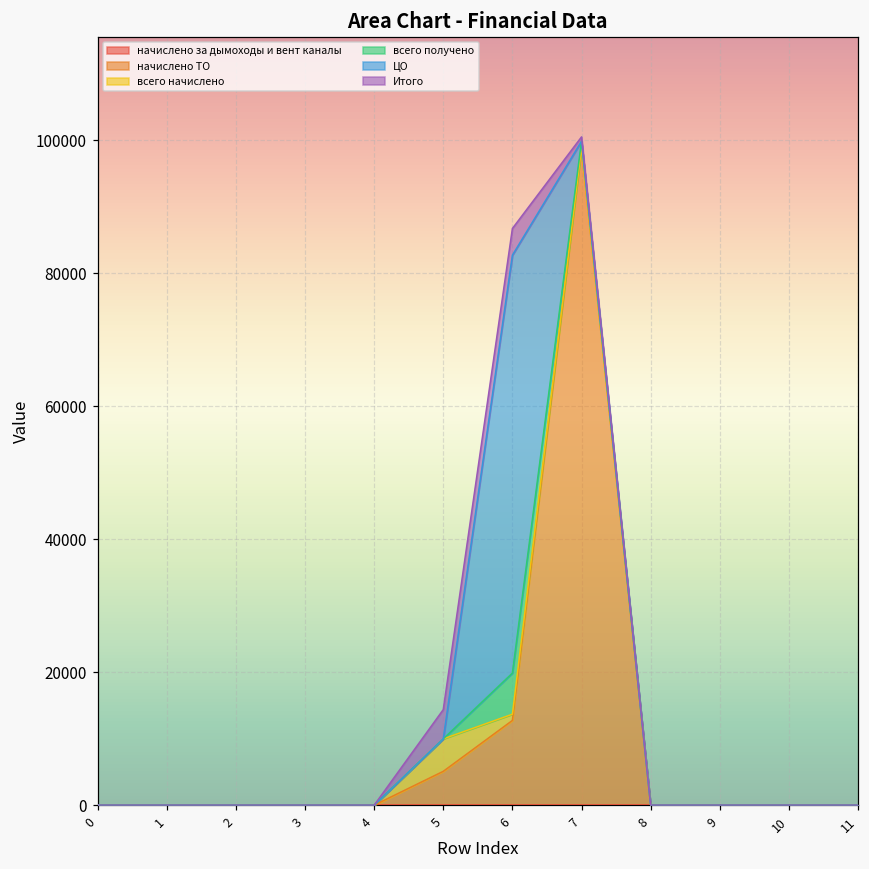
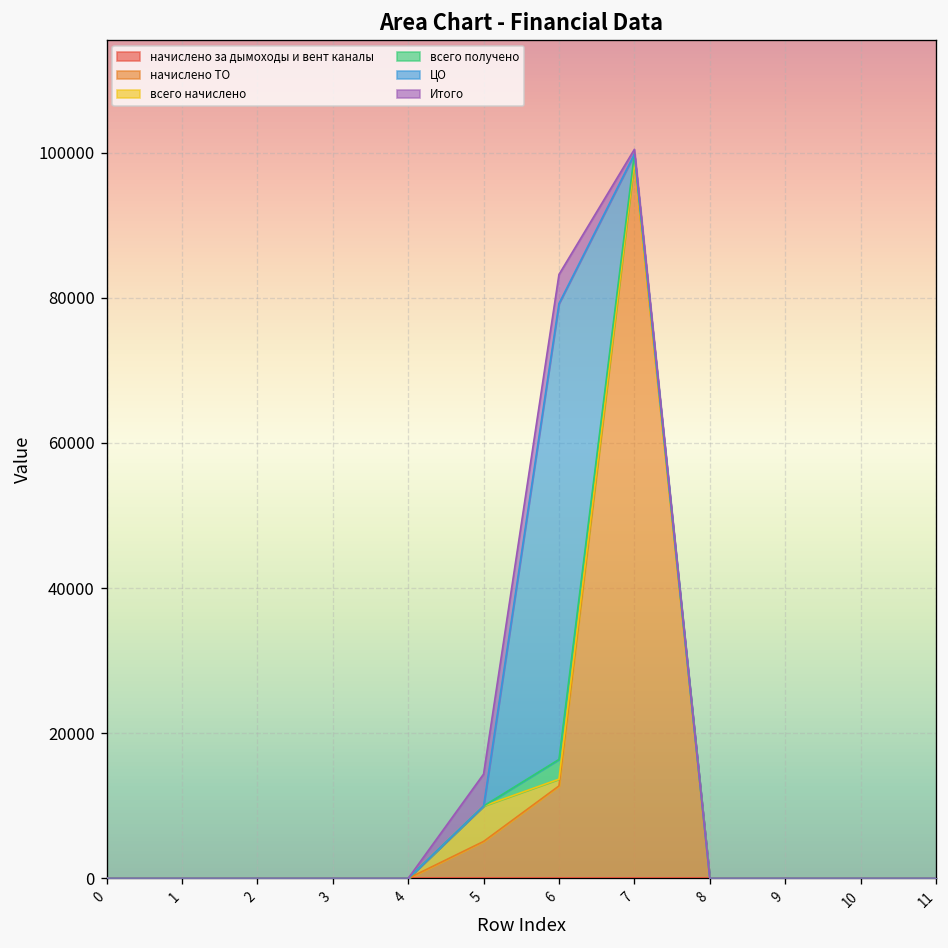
  {
    "всего начислено": {
      "6": 1000
    },
    "всего получено": {
-     "6": 6000
+     "6": 3000
    },
    "ЦО": {
      "6": 63000
    },
    "Итого": {
      "5": 4000,
      "6": 4000,
      "7": 1000
    }
  }
